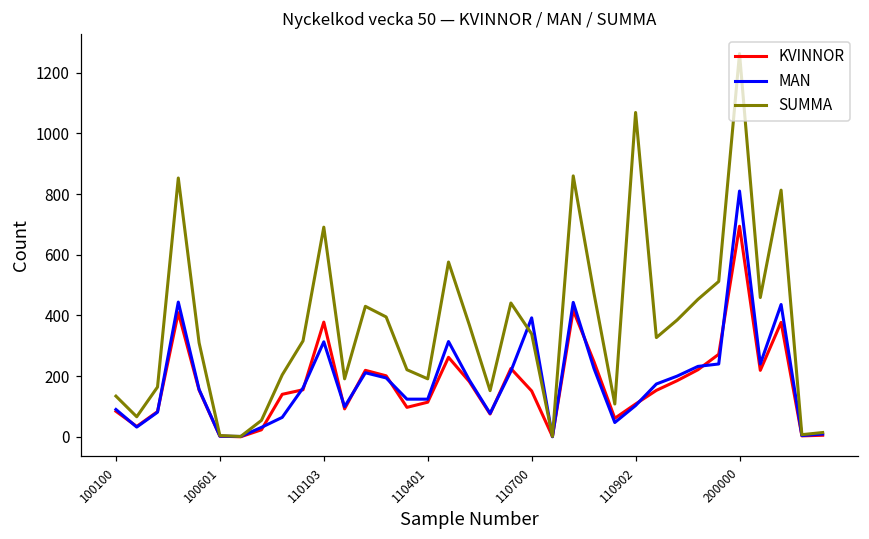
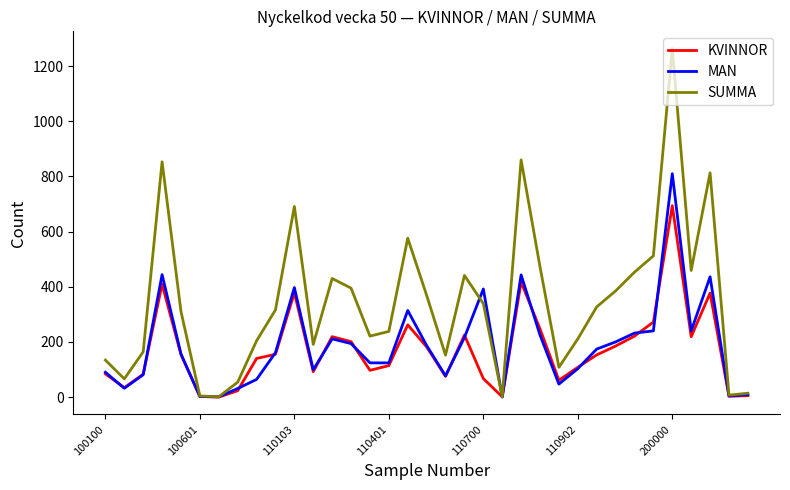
  {
    "KVINNOR": {
      "110103": 380,
      "110401": 110,
-     "110700": 150,
+     "110700": 70,
      "200000": 690
    },
    "MAN": {
-     "110103": 310,
+     "110103": 400,
      "110401": 120,
      "110700": 390,
      "200000": 810
    },
    "SUMMA": {
      "100100": 130,
      "110103": 690,
-     "110401": 190,
+     "110401": 240,
      "110700": 340,
-     "110902": 1070
+     "110902": 210
    }
  }
